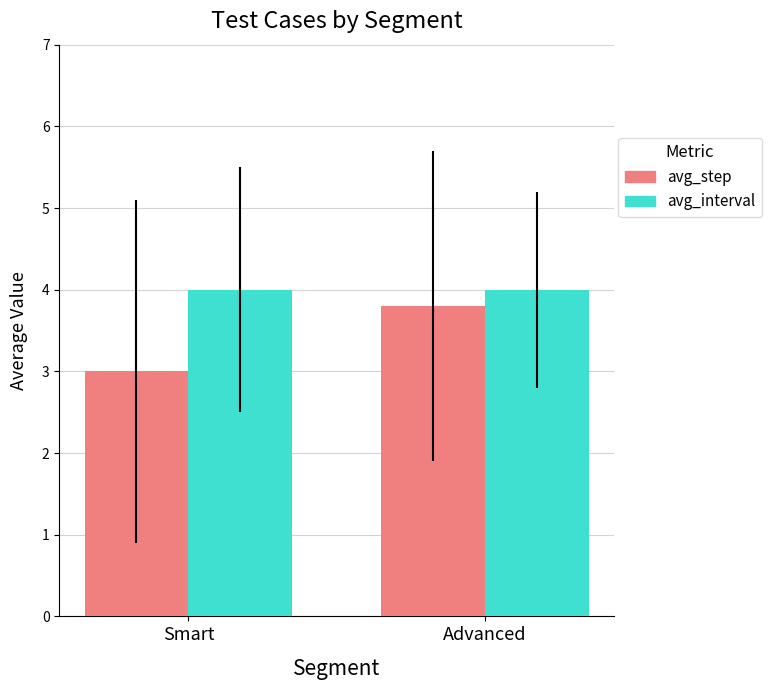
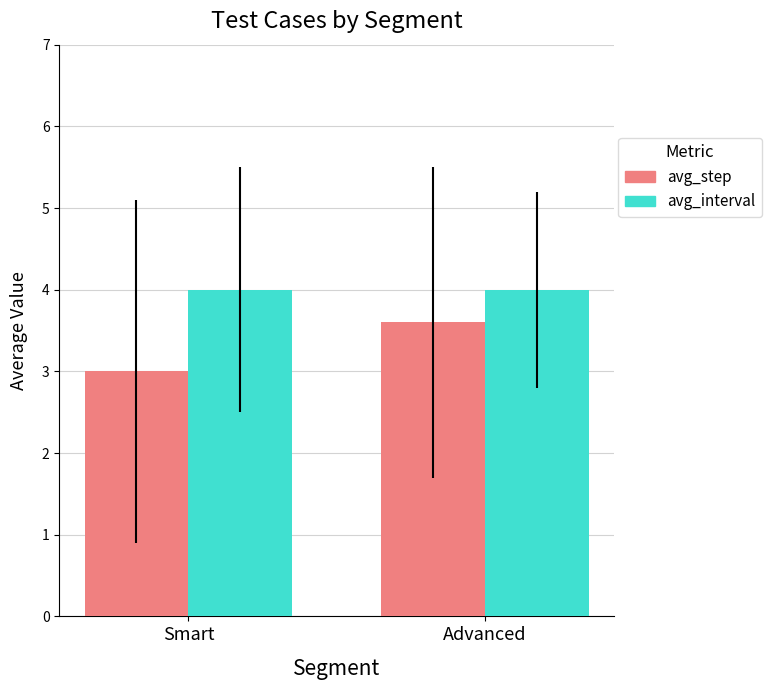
  {
    "avg_step": {
      "Smart": 3.0,
-     "Advanced": 3.8
+     "Advanced": 3.6
    },
    "avg_interval": {
      "Smart": 4.0,
      "Advanced": 4.0
    }
  }
